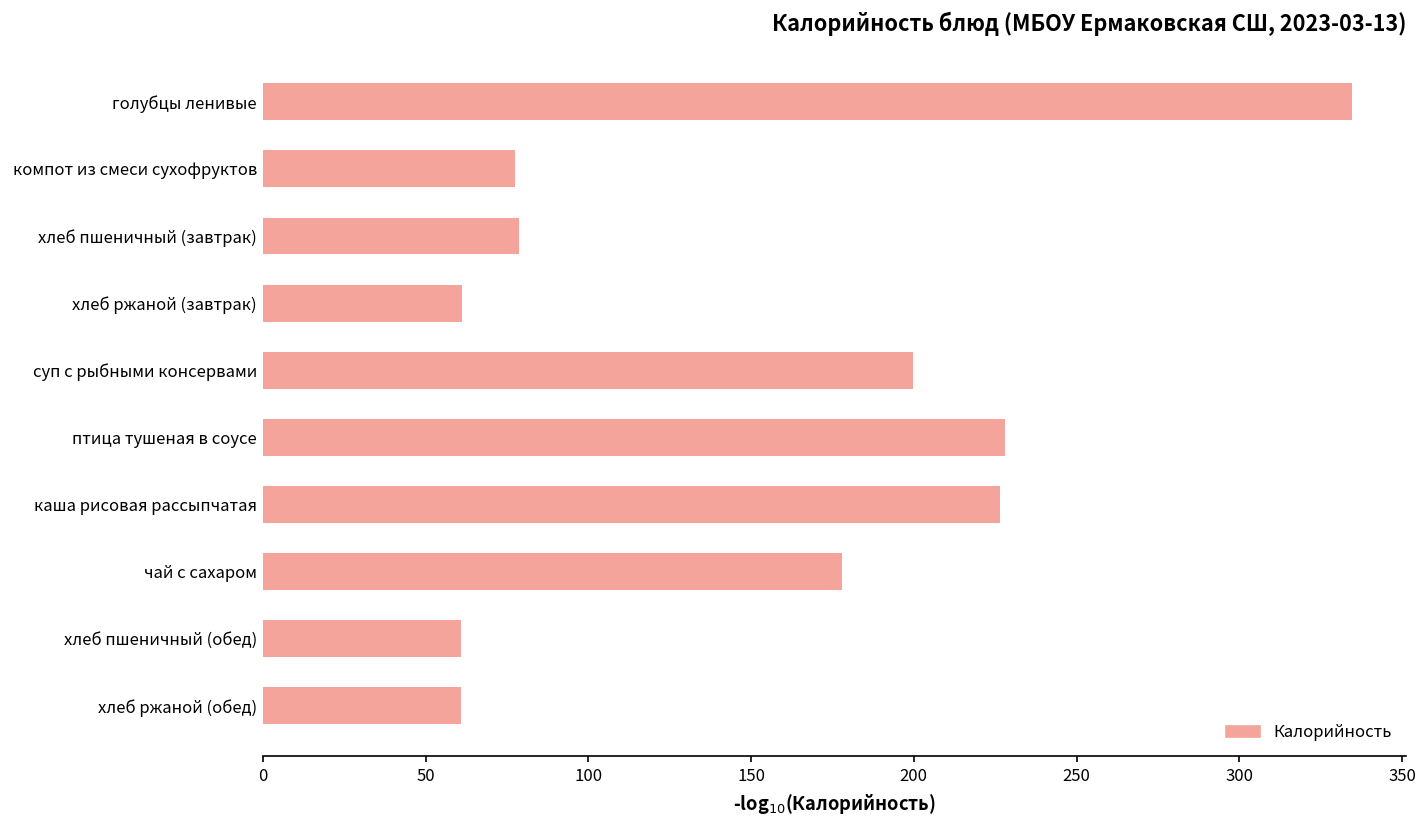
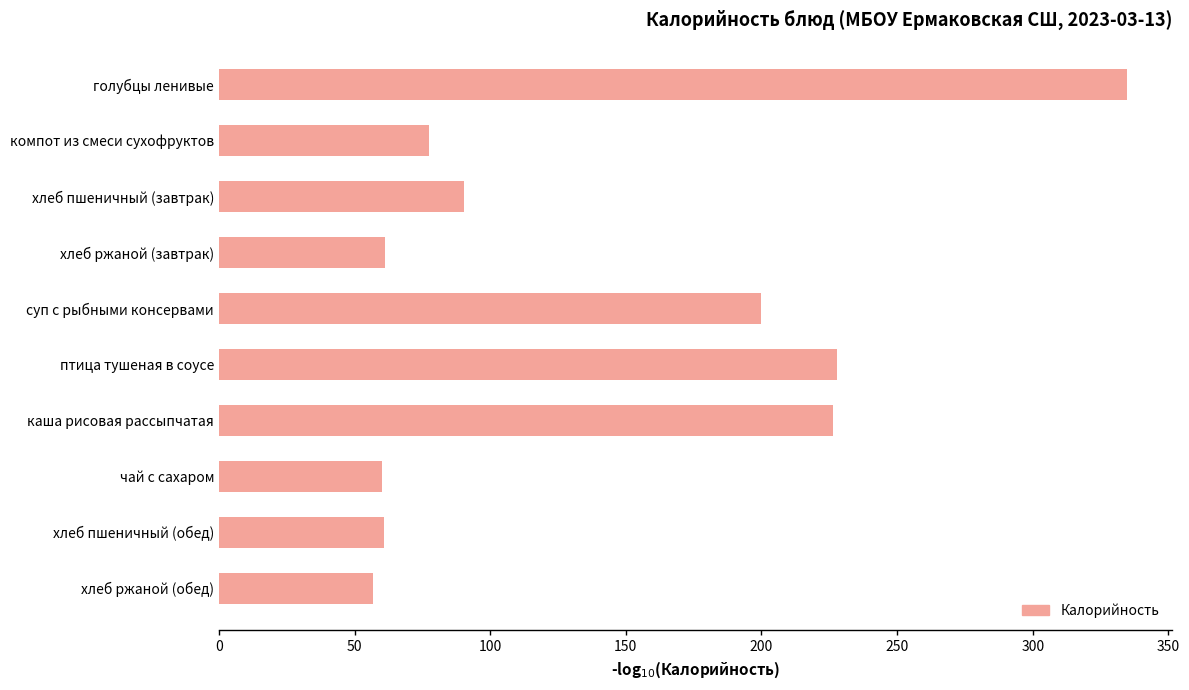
  {
    "голубцы ленивые": 335,
    "компот из смеси сухофруктов": 77,
-   "хлеб пшеничный (завтрак)": 79,
+   "хлеб пшеничный (завтрак)": 90,
    "хлеб ржаной (завтрак)": 61,
    "суп с рыбными консервами": 200,
    "птица тушеная в соусе": 228,
    "каша рисовая рассыпчатая": 226,
-   "чай с сахаром": 178,
+   "чай с сахаром": 60,
    "хлеб пшеничный (обед)": 61,
-   "хлеб ржаной (обед)": 61
+   "хлеб ржаной (обед)": 57
  }
